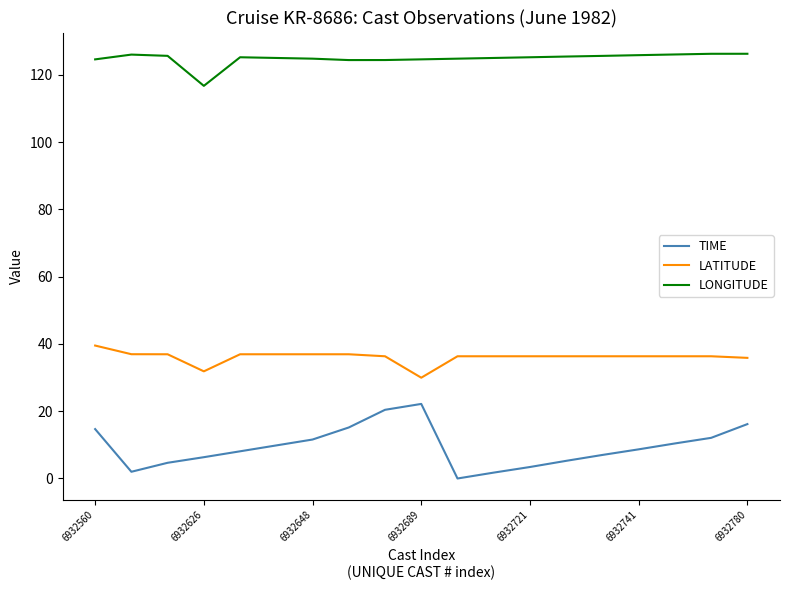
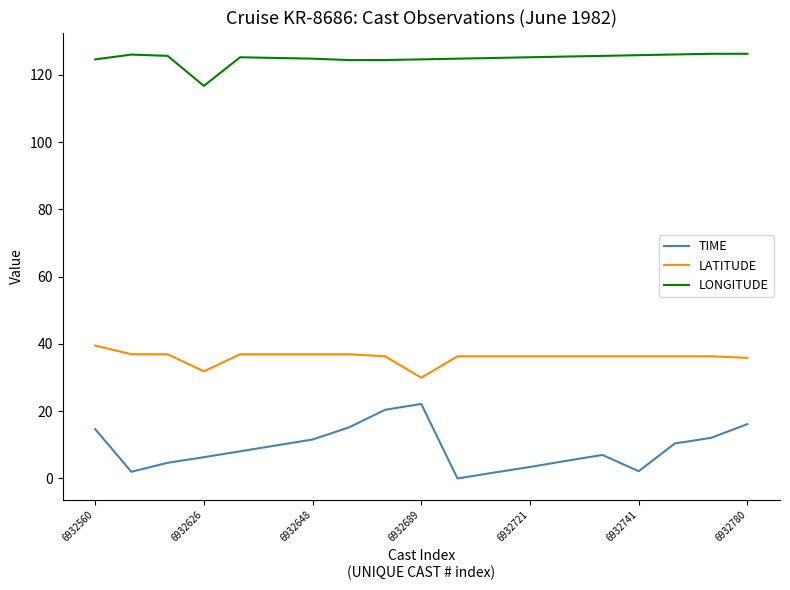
  {
    "TIME": {
      "6932560": 15,
      "6932626": 6,
      "6932648": 12,
      "6932689": 22,
      "6932721": 3,
-     "6932741": 9,
+     "6932741": 2,
      "6932780": 16
    },
    "LATITUDE": {
      "6932560": 40,
      "6932626": 32,
      "6932648": 37,
      "6932689": 30,
      "6932721": 36,
      "6932741": 36,
      "6932780": 36
    },
    "LONGITUDE": {
      "6932560": 125,
      "6932626": 117,
      "6932648": 125,
      "6932689": 125,
      "6932721": 125,
      "6932741": 126,
      "6932780": 126
    }
  }
